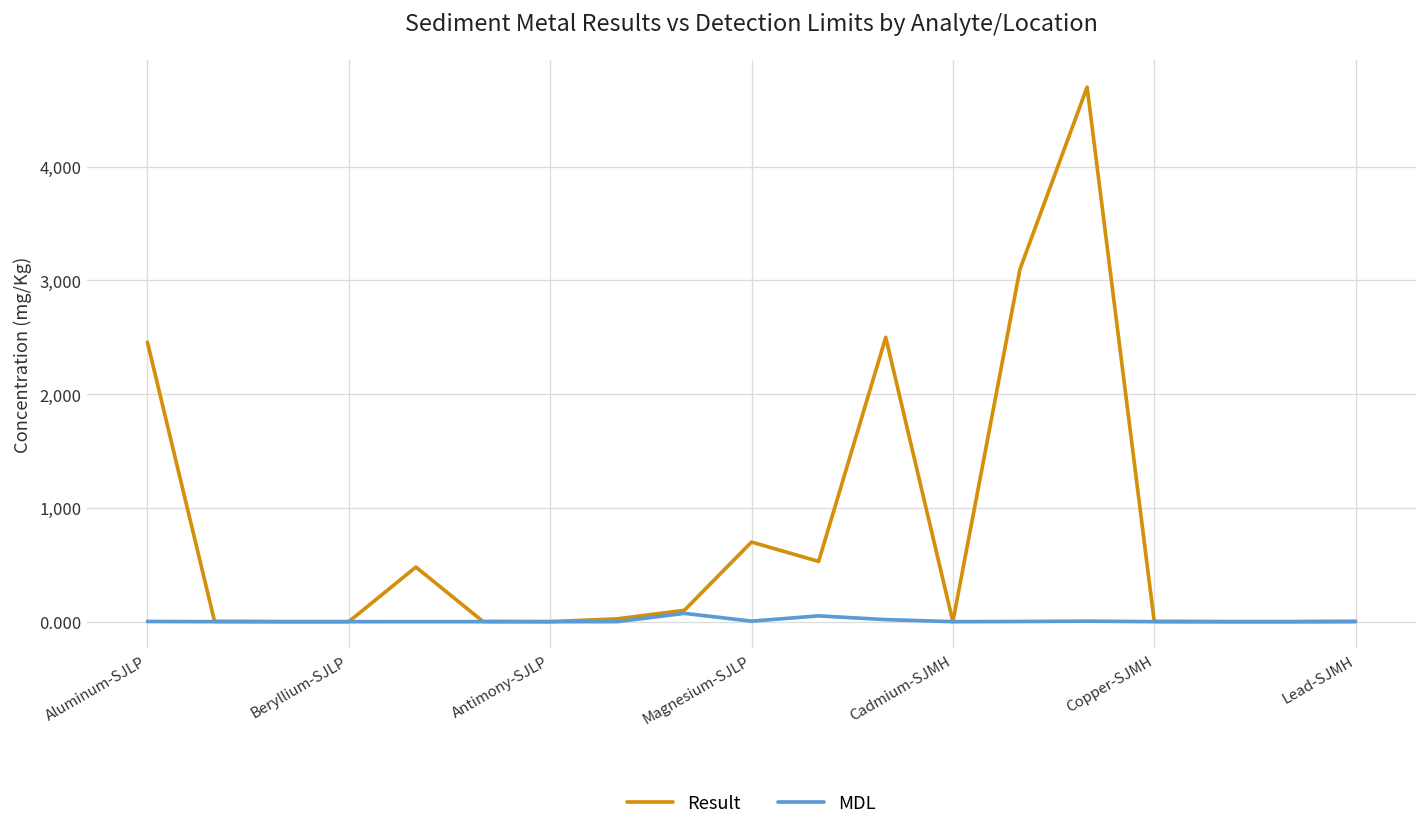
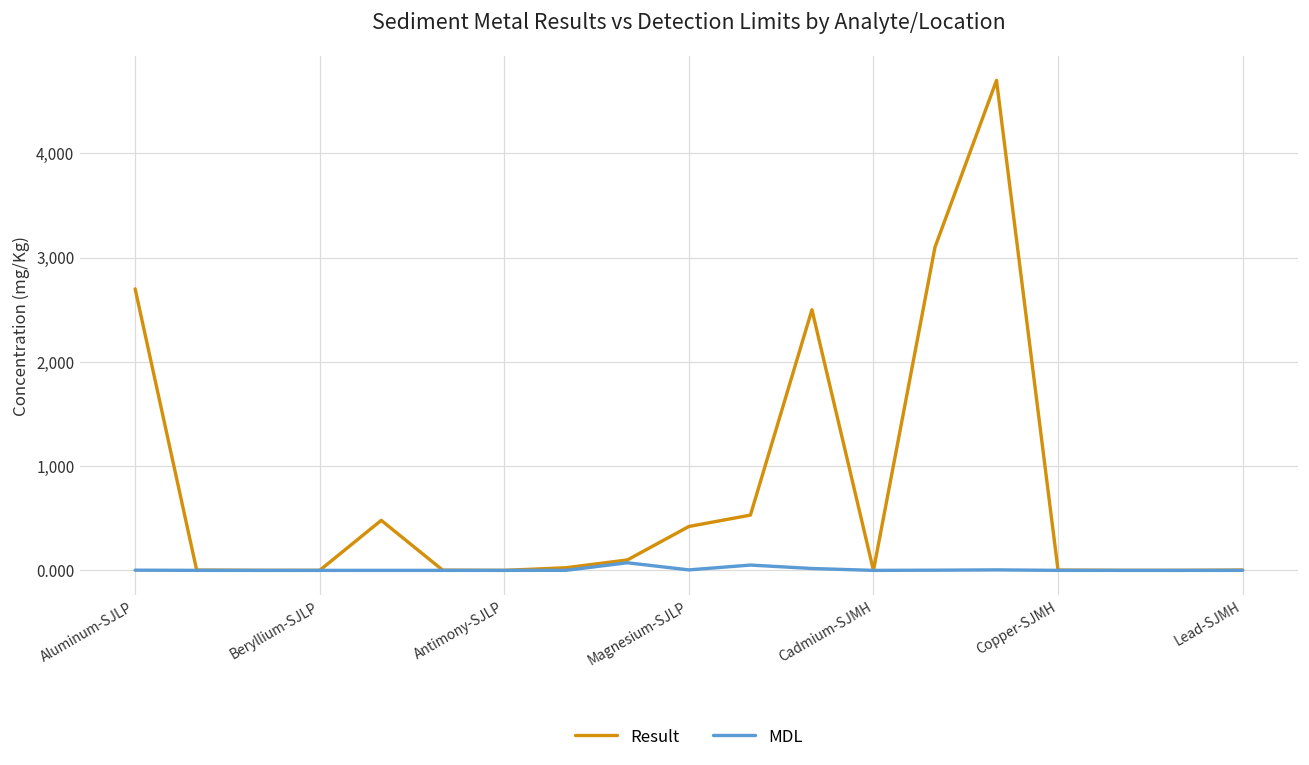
  {
    "Result": {
-     "Aluminum-SJLP": "2,500",
-     "Magnesium-SJLP": "700"
+     "Aluminum-SJLP": "2,700",
+     "Magnesium-SJLP": "400"
    },
    "MDL": {
      "Aluminum-SJLP": "0",
      "Magnesium-SJLP": "0"
    }
  }
